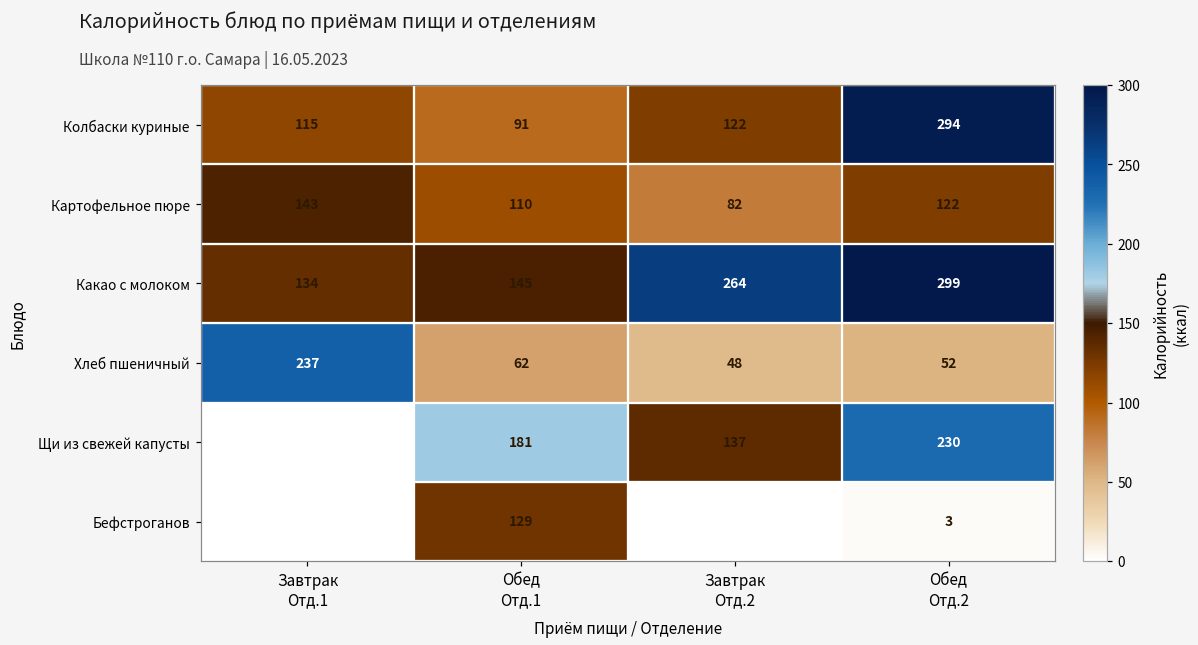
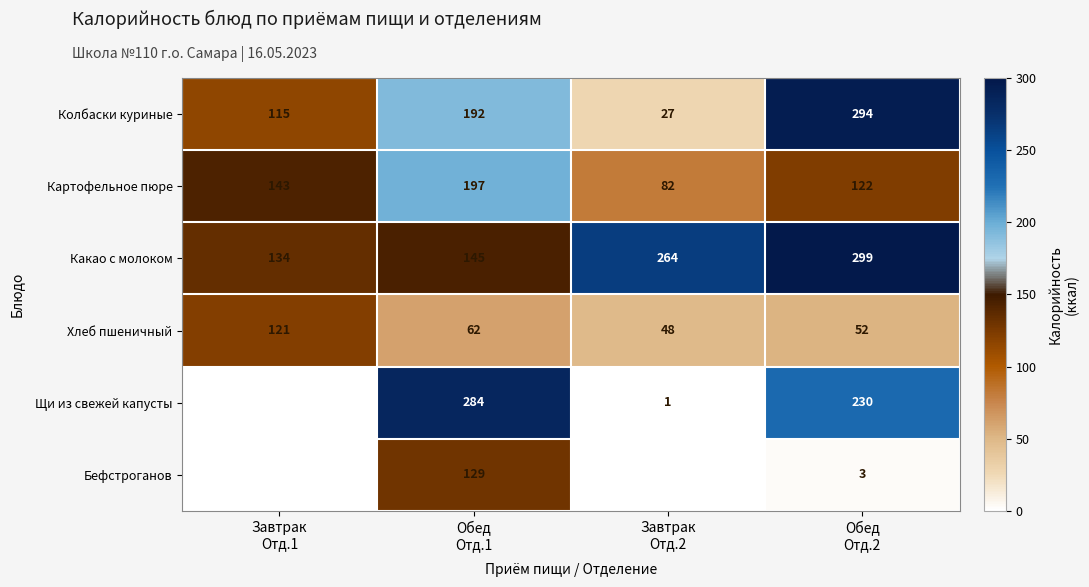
  {
    "Колбаски куриные": {
      "Завтрак Отд.1": 115,
-     "Обед Отд.1": 91,
-     "Завтрак Отд.2": 122,
+     "Обед Отд.1": 192,
+     "Завтрак Отд.2": 27,
      "Обед Отд.2": 294
    },
    "Картофельное пюре": {
-     "Обед Отд.1": 110,
+     "Обед Отд.1": 197,
      "Завтрак Отд.2": 82,
      "Обед Отд.2": 122
    },
    "Какао с молоком": {
      "Завтрак Отд.1": 134,
      "Завтрак Отд.2": 264,
      "Обед Отд.2": 299
    },
    "Хлеб пшеничный": {
-     "Завтрак Отд.1": 237,
+     "Завтрак Отд.1": 121,
      "Обед Отд.1": 62,
      "Завтрак Отд.2": 48,
      "Обед Отд.2": 52
    },
    "Щи из свежей капусты": {
-     "Обед Отд.1": 181,
-     "Завтрак Отд.2": 137,
+     "Обед Отд.1": 284,
+     "Завтрак Отд.2": 1,
      "Обед Отд.2": 230
    },
    "Бефстроганов": {
      "Обед Отд.1": 129,
      "Обед Отд.2": 3
    }
  }
